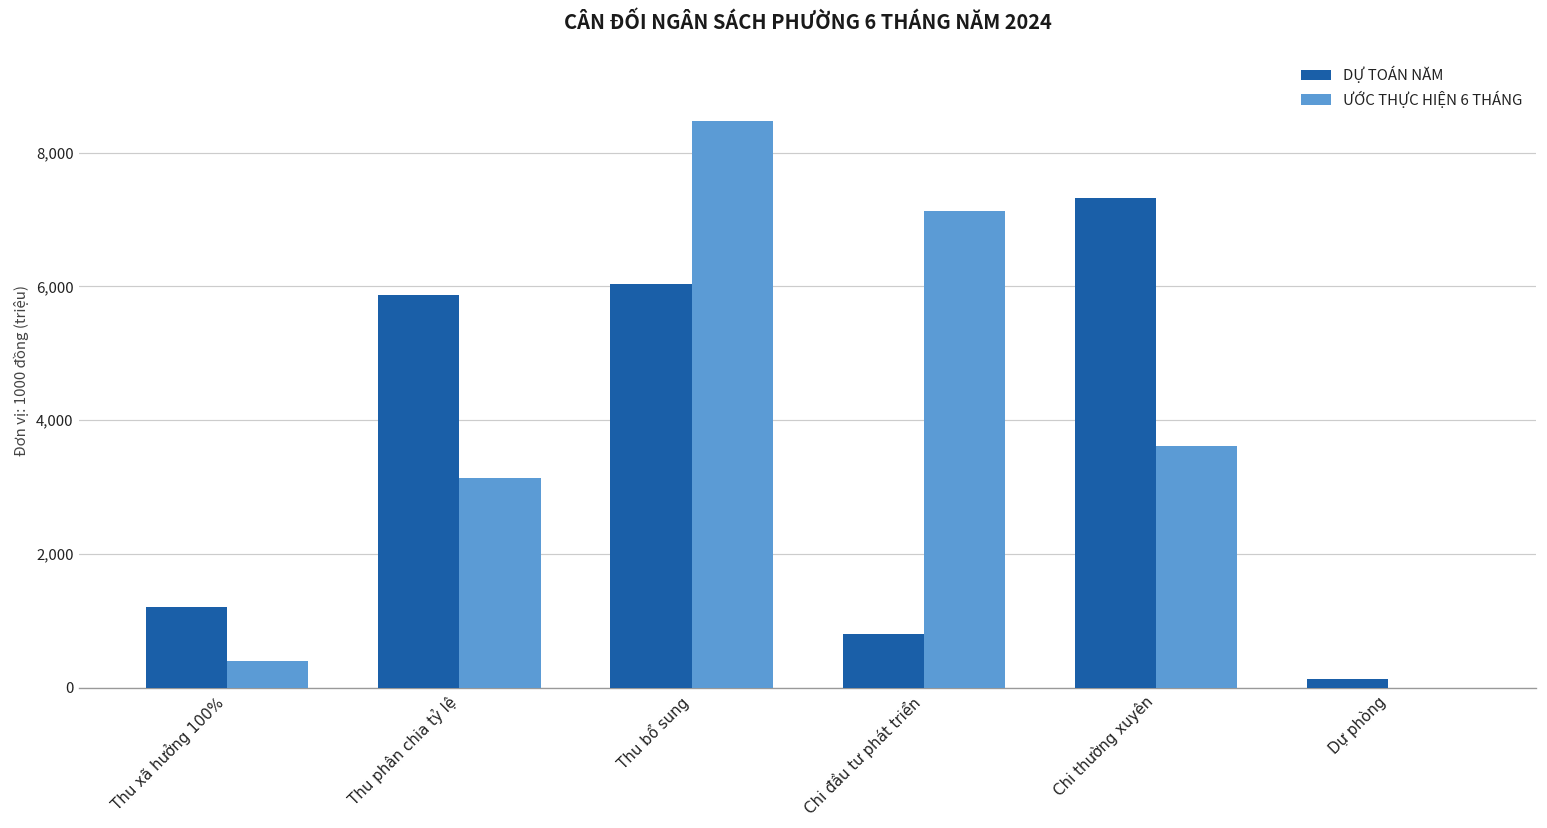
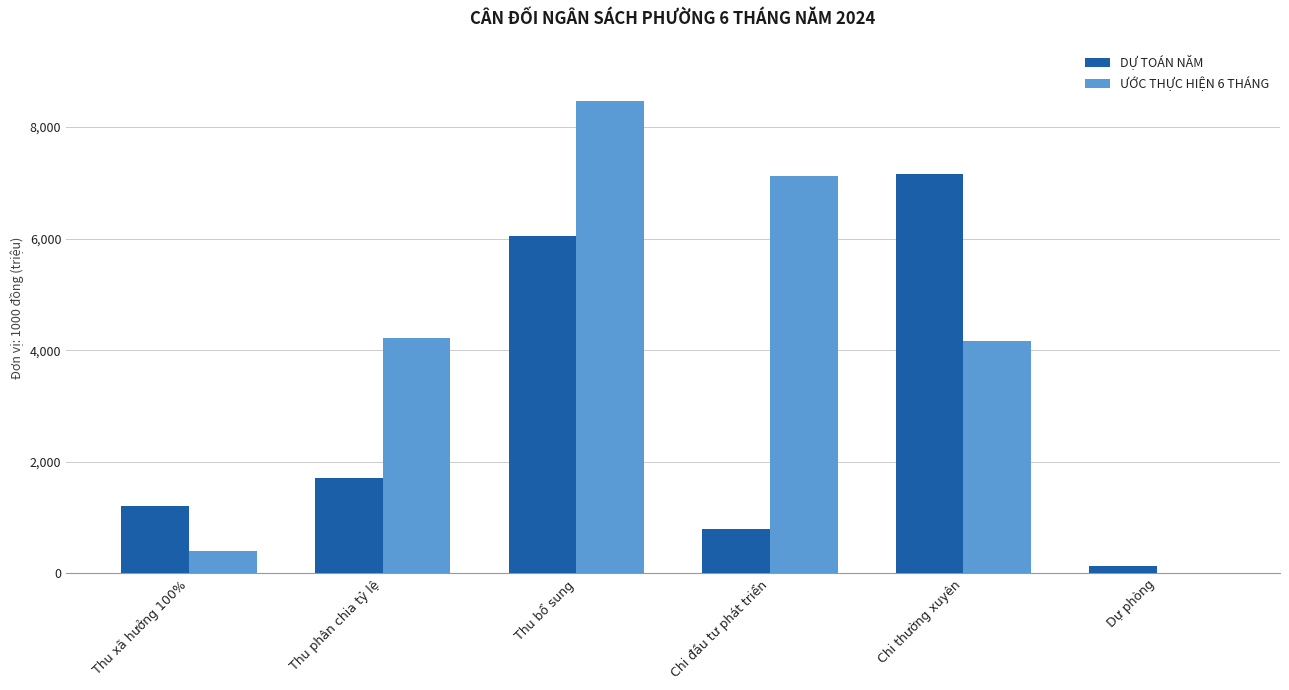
  {
    "DỰ TOÁN NĂM": {
      "Thu xã hưởng 100%": "1,200",
-     "Thu phân chia tỷ lệ": "5,900",
+     "Thu phân chia tỷ lệ": "1,700",
      "Thu bổ sung": "6,000",
      "Chi đầu tư phát triển": "800",
-     "Chi thường xuyên": "7,300",
+     "Chi thường xuyên": "7,200",
      "Dự phòng": "100"
    },
    "ƯỚC THỰC HIỆN 6 THÁNG": {
      "Thu xã hưởng 100%": "400",
-     "Thu phân chia tỷ lệ": "3,100",
+     "Thu phân chia tỷ lệ": "4,200",
      "Thu bổ sung": "8,500",
      "Chi đầu tư phát triển": "7,100",
-     "Chi thường xuyên": "3,600",
+     "Chi thường xuyên": "4,200",
      "Dự phòng": "0"
    }
  }
